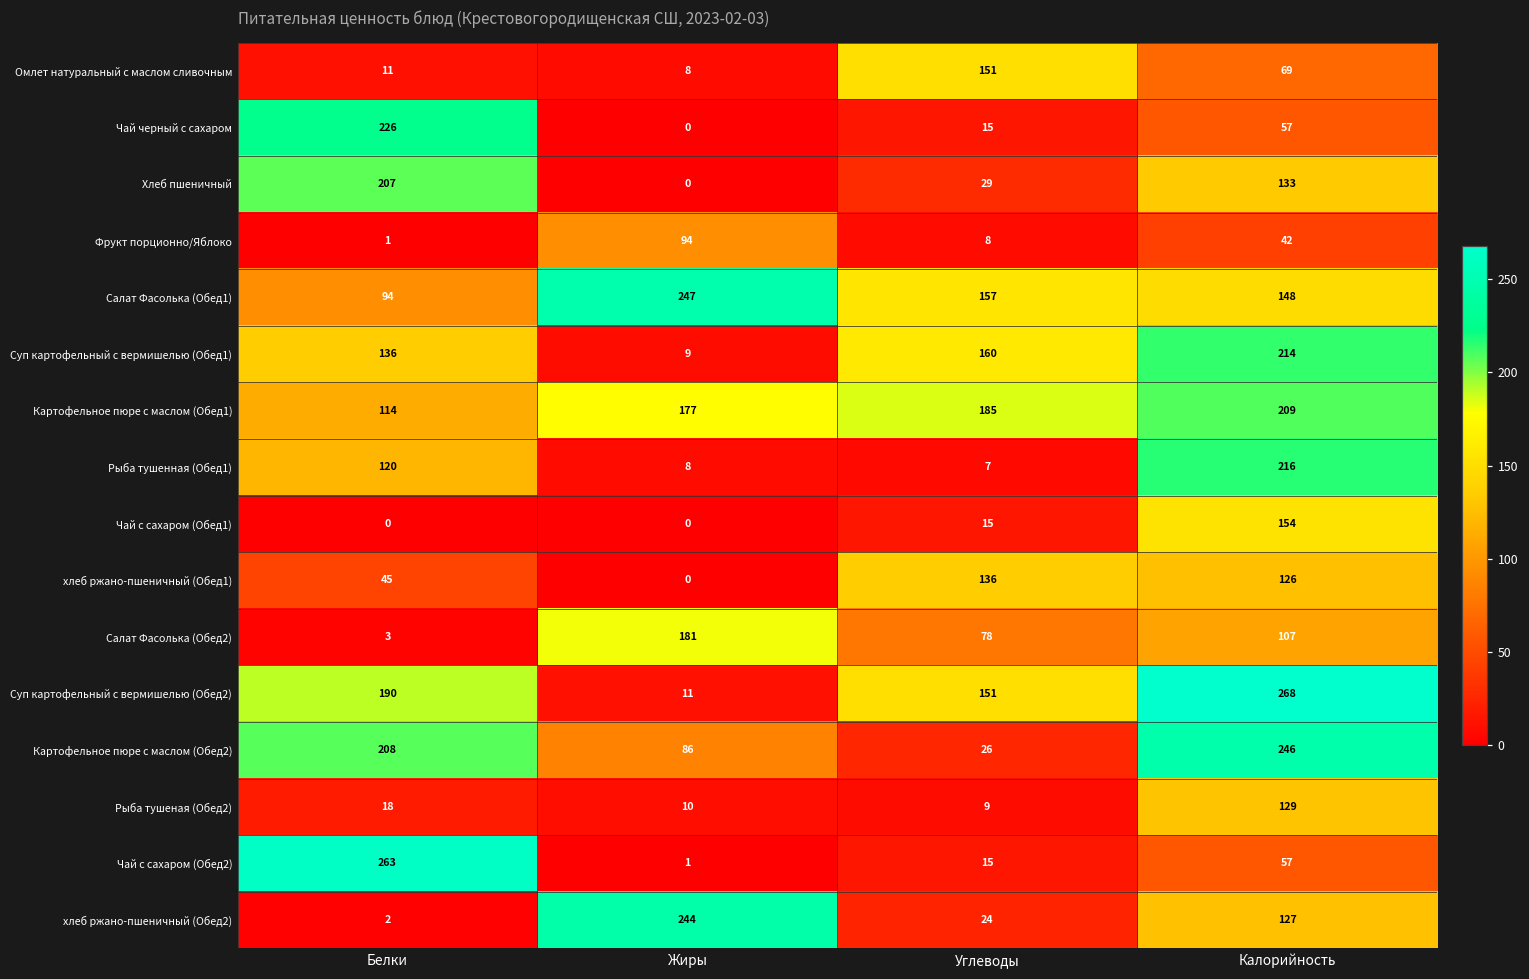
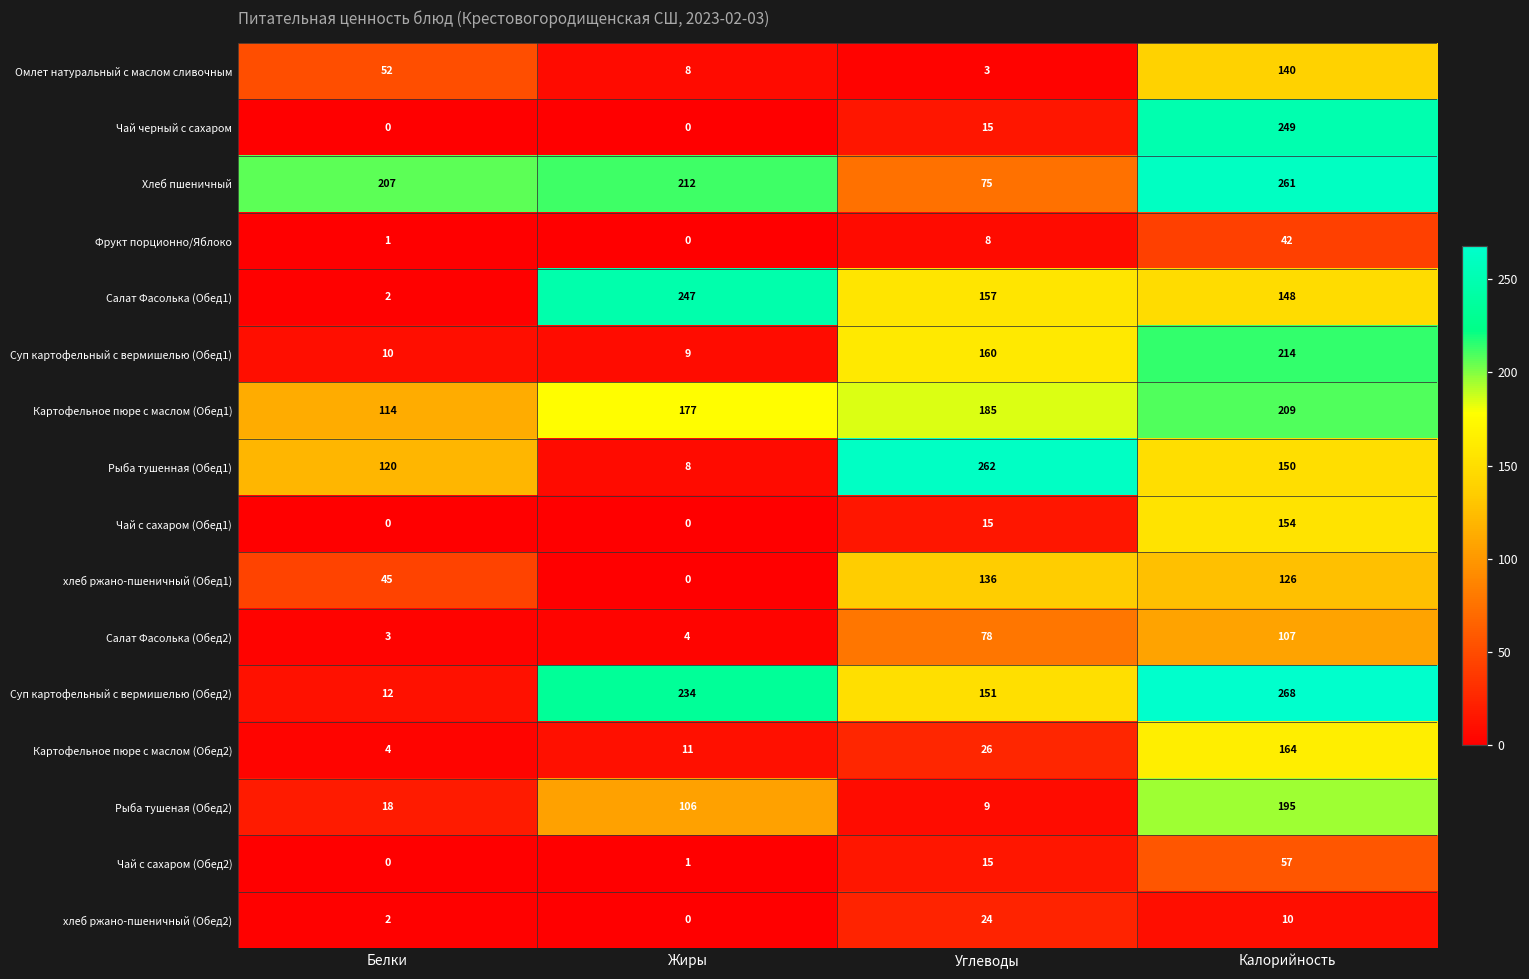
  {
    "Омлет натуральный с маслом сливочным": {
-     "Белки": 11,
+     "Белки": 52,
      "Жиры": 8,
-     "Углеводы": 151,
-     "Калорийность": 69
+     "Углеводы": 3,
+     "Калорийность": 140
    },
    "Чай черный с сахаром": {
-     "Белки": 226,
+     "Белки": 0,
      "Жиры": 0,
      "Углеводы": 15,
-     "Калорийность": 57
+     "Калорийность": 249
    },
    "Хлеб пшеничный": {
      "Белки": 207,
-     "Жиры": 0,
-     "Углеводы": 29,
-     "Калорийность": 133
+     "Жиры": 212,
+     "Углеводы": 75,
+     "Калорийность": 261
    },
    "Фрукт порционно/Яблоко": {
      "Белки": 1,
-     "Жиры": 94,
+     "Жиры": 0,
      "Углеводы": 8,
      "Калорийность": 42
    },
    "Салат Фасолька (Обед1)": {
-     "Белки": 94,
+     "Белки": 2,
      "Жиры": 247,
      "Углеводы": 157,
      "Калорийность": 148
    },
    "Суп картофельный с вермишелью (Обед1)": {
-     "Белки": 136,
+     "Белки": 10,
      "Жиры": 9,
      "Углеводы": 160,
      "Калорийность": 214
    },
    "Картофельное пюре с маслом (Обед1)": {
      "Белки": 114,
      "Жиры": 177,
      "Углеводы": 185,
      "Калорийность": 209
    },
    "Рыба тушенная (Обед1)": {
      "Белки": 120,
      "Жиры": 8,
-     "Углеводы": 7,
-     "Калорийность": 216
+     "Углеводы": 262,
+     "Калорийность": 150
    },
    "Чай с сахаром (Обед1)": {
      "Белки": 0,
      "Жиры": 0,
      "Углеводы": 15,
      "Калорийность": 154
    },
    "хлеб ржано-пшеничный (Обед1)": {
      "Белки": 45,
      "Жиры": 0,
      "Углеводы": 136,
      "Калорийность": 126
    },
    "Салат Фасолька (Обед2)": {
      "Белки": 3,
-     "Жиры": 181,
+     "Жиры": 4,
      "Углеводы": 78,
      "Калорийность": 107
    },
    "Суп картофельный с вермишелью (Обед2)": {
-     "Белки": 190,
-     "Жиры": 11,
+     "Белки": 12,
+     "Жиры": 234,
      "Углеводы": 151,
      "Калорийность": 268
    },
    "Картофельное пюре с маслом (Обед2)": {
-     "Белки": 208,
-     "Жиры": 86,
+     "Белки": 4,
+     "Жиры": 11,
      "Углеводы": 26,
-     "Калорийность": 246
+     "Калорийность": 164
    },
    "Рыба тушеная (Обед2)": {
      "Белки": 18,
-     "Жиры": 10,
+     "Жиры": 106,
      "Углеводы": 9,
-     "Калорийность": 129
+     "Калорийность": 195
    },
    "Чай с сахаром (Обед2)": {
-     "Белки": 263,
+     "Белки": 0,
      "Жиры": 1,
      "Углеводы": 15,
      "Калорийность": 57
    },
    "хлеб ржано-пшеничный (Обед2)": {
      "Белки": 2,
-     "Жиры": 244,
+     "Жиры": 0,
      "Углеводы": 24,
-     "Калорийность": 127
+     "Калорийность": 10
    }
  }
